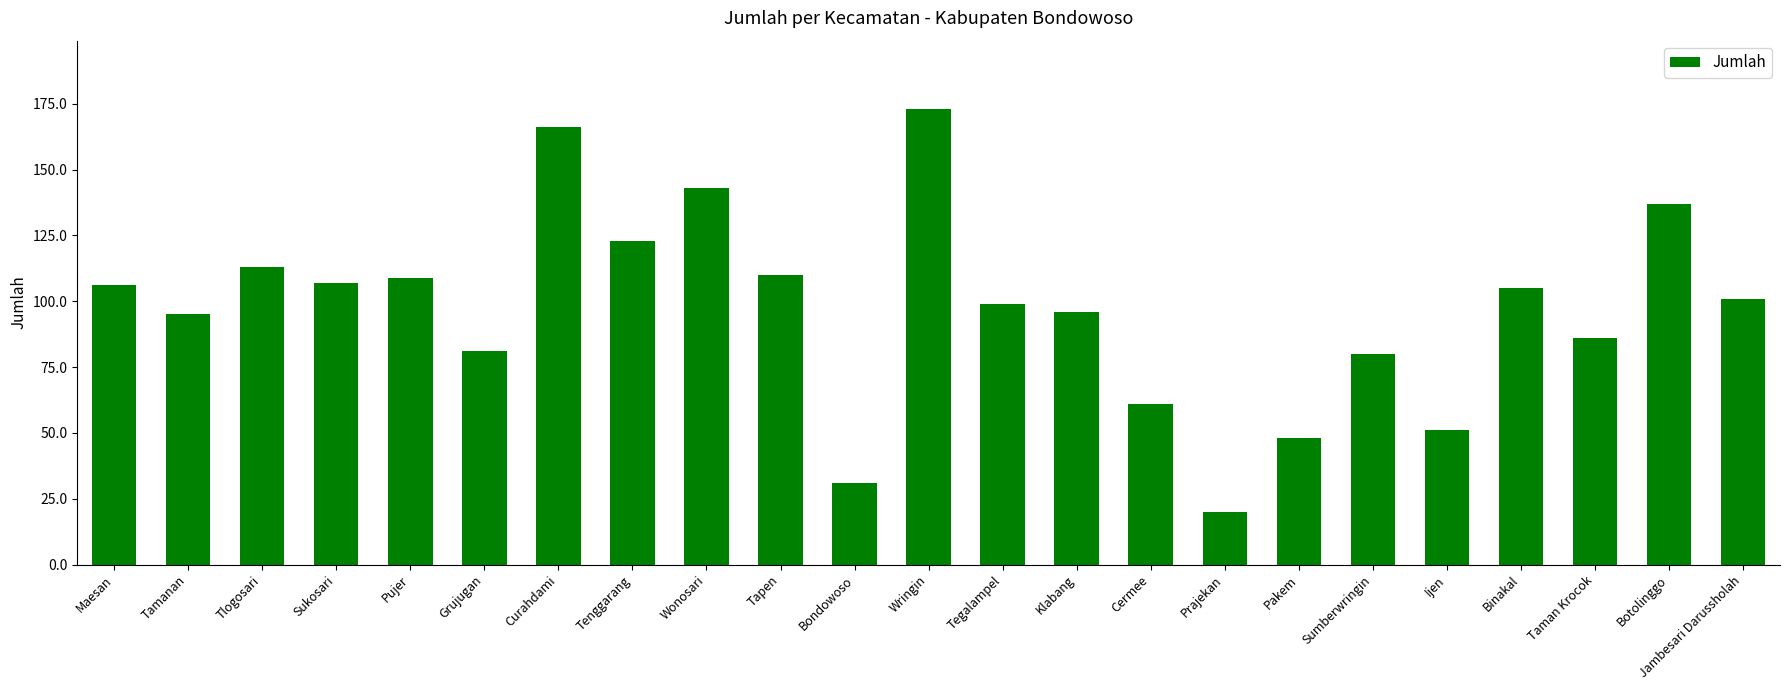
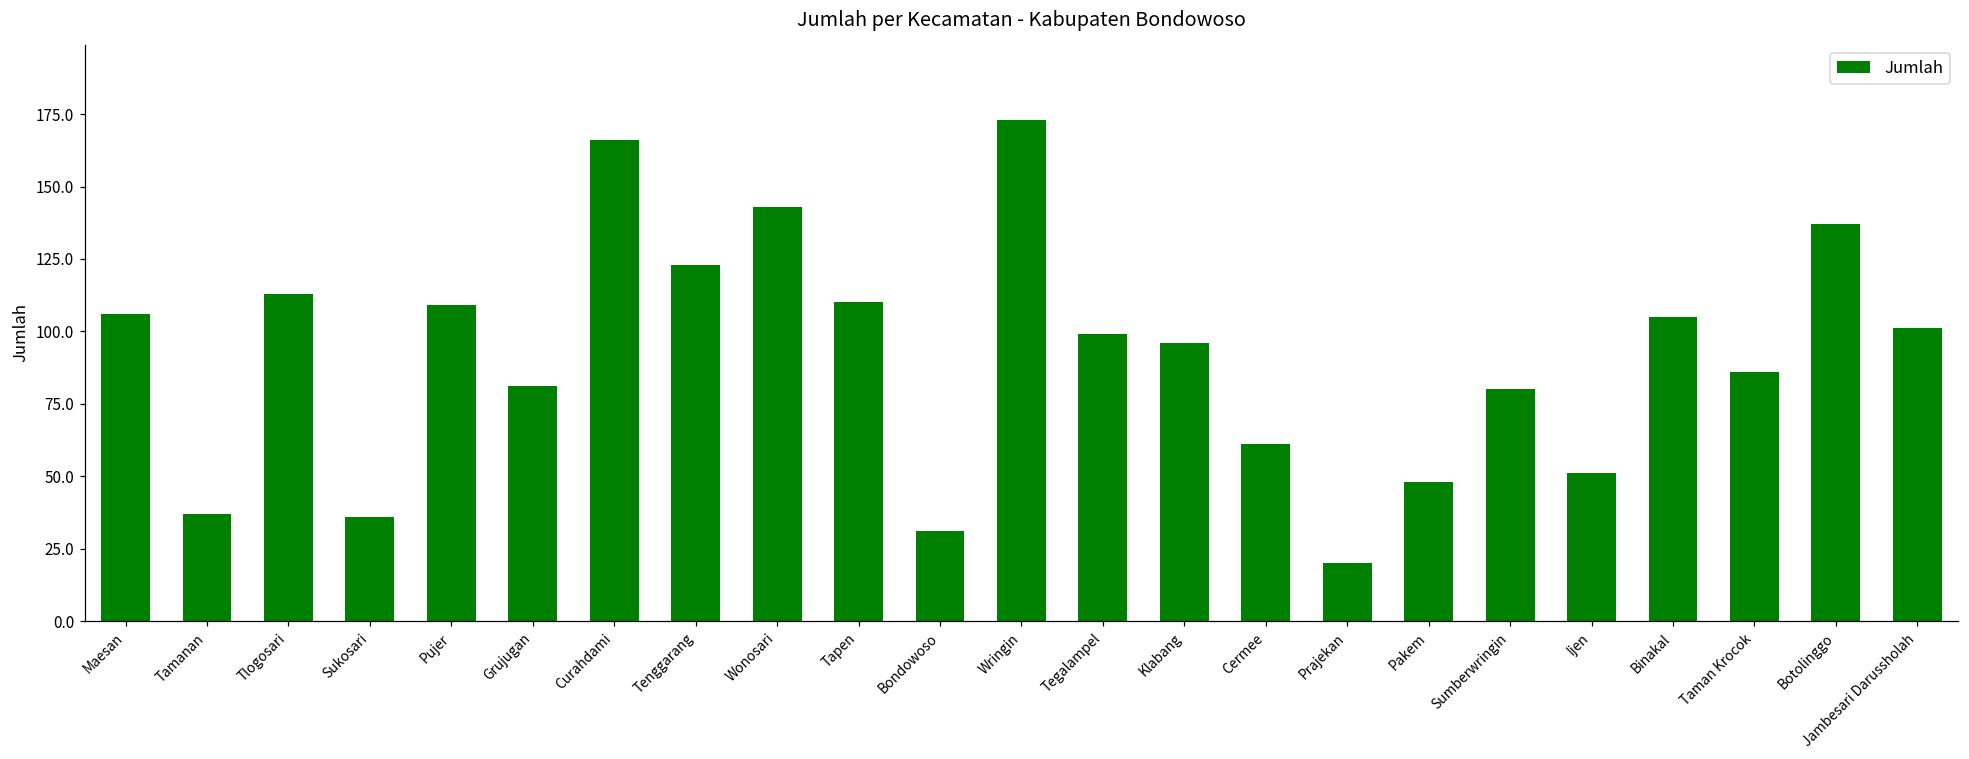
  {
    "Maesan": 106,
-   "Tamanan": 95,
+   "Tamanan": 37,
    "Tlogosari": 113,
-   "Sukosari": 107,
+   "Sukosari": 36,
    "Pujer": 109,
    "Grujugan": 81,
    "Curahdami": 166,
    "Tenggarang": 123,
    "Wonosari": 143,
    "Tapen": 110,
    "Bondowoso": 31,
    "Wringin": 173,
    "Tegalampel": 99,
    "Klabang": 96,
    "Cermee": 61,
    "Prajekan": 20,
    "Pakem": 48,
    "Sumberwringin": 80,
    "Ijen": 51,
    "Binakal": 105,
    "Taman Krocok": 86,
    "Botolinggo": 137,
    "Jambesari Darussholah": 101
  }
